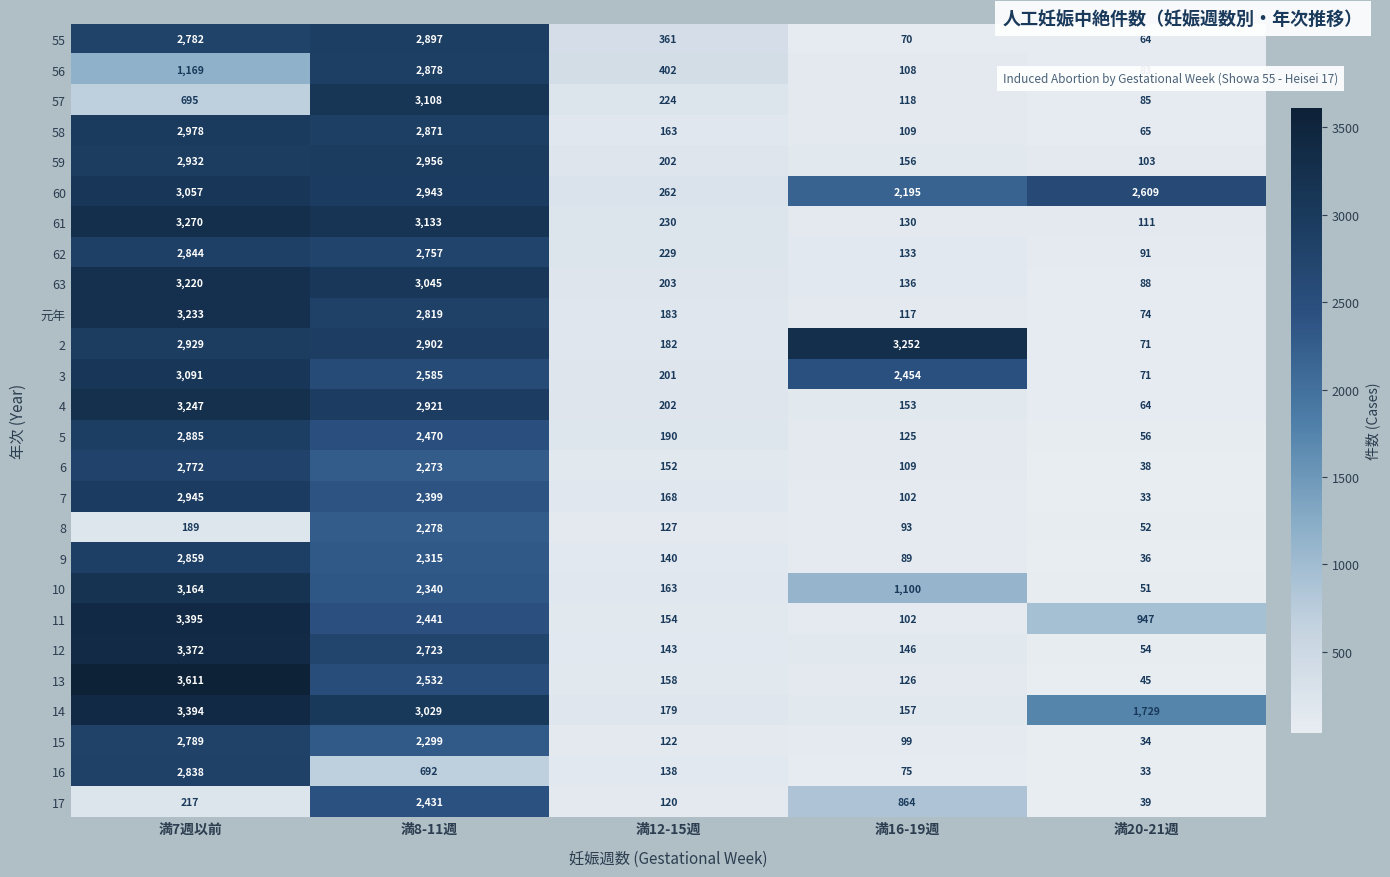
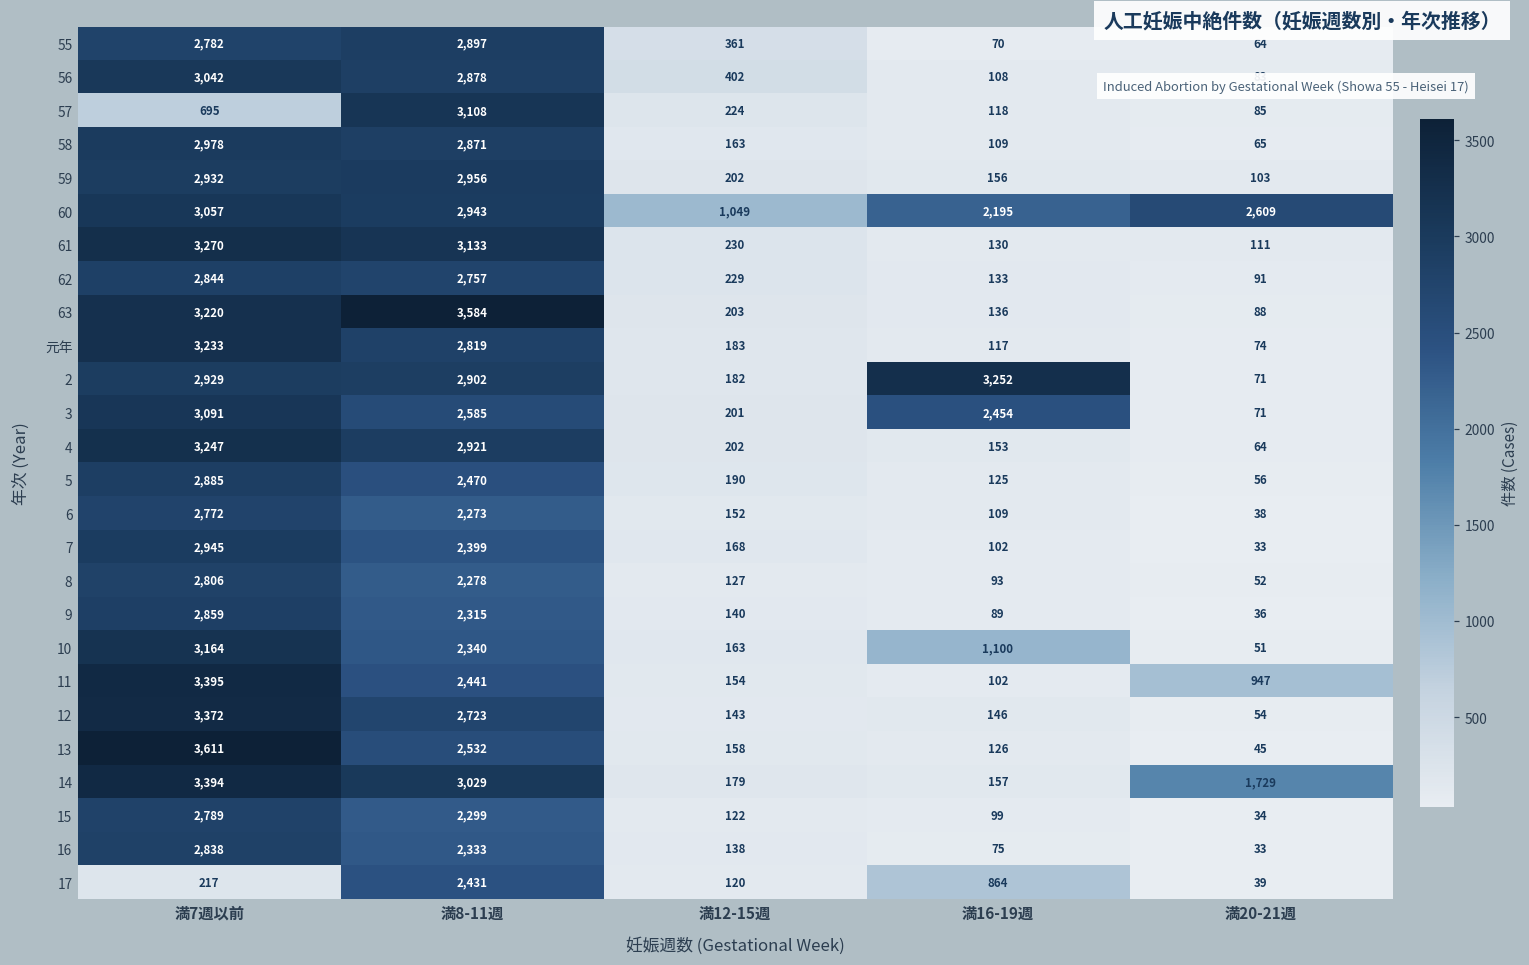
  {
    "55": {
      "満7週以前": "2,782",
      "満8-11週": "2,897",
      "満12-15週": "361",
      "満16-19週": "70",
      "満20-21週": "64"
    },
    "56": {
-     "満7週以前": "1,169",
+     "満7週以前": "3,042",
      "満8-11週": "2,878",
      "満12-15週": "402",
      "満16-19週": "108",
      "満20-21週": "83"
    },
    "57": {
      "満7週以前": "695",
      "満8-11週": "3,108",
      "満12-15週": "224",
      "満16-19週": "118",
      "満20-21週": "85"
    },
    "58": {
      "満7週以前": "2,978",
      "満8-11週": "2,871",
      "満12-15週": "163",
      "満16-19週": "109",
      "満20-21週": "65"
    },
    "59": {
      "満7週以前": "2,932",
      "満8-11週": "2,956",
      "満12-15週": "202",
      "満16-19週": "156",
      "満20-21週": "103"
    },
    "60": {
      "満7週以前": "3,057",
      "満8-11週": "2,943",
-     "満12-15週": "262",
+     "満12-15週": "1,049",
      "満16-19週": "2,195",
      "満20-21週": "2,609"
    },
    "61": {
      "満7週以前": "3,270",
      "満8-11週": "3,133",
      "満12-15週": "230",
      "満16-19週": "130",
      "満20-21週": "111"
    },
    "62": {
      "満7週以前": "2,844",
      "満8-11週": "2,757",
      "満12-15週": "229",
      "満16-19週": "133",
      "満20-21週": "91"
    },
    "63": {
      "満7週以前": "3,220",
-     "満8-11週": "3,045",
+     "満8-11週": "3,584",
      "満12-15週": "203",
      "満16-19週": "136",
      "満20-21週": "88"
    },
    "元年": {
      "満7週以前": "3,233",
      "満8-11週": "2,819",
      "満12-15週": "183",
      "満16-19週": "117",
      "満20-21週": "74"
    },
    "2": {
      "満7週以前": "2,929",
      "満8-11週": "2,902",
      "満12-15週": "182",
      "満16-19週": "3,252",
      "満20-21週": "71"
    },
    "3": {
      "満7週以前": "3,091",
      "満8-11週": "2,585",
      "満12-15週": "201",
      "満16-19週": "2,454",
      "満20-21週": "71"
    },
    "4": {
      "満7週以前": "3,247",
      "満8-11週": "2,921",
      "満12-15週": "202",
      "満16-19週": "153",
      "満20-21週": "64"
    },
    "5": {
      "満7週以前": "2,885",
      "満8-11週": "2,470",
      "満12-15週": "190",
      "満16-19週": "125",
      "満20-21週": "56"
    },
    "6": {
      "満7週以前": "2,772",
      "満8-11週": "2,273",
      "満12-15週": "152",
      "満16-19週": "109",
      "満20-21週": "38"
    },
    "7": {
      "満7週以前": "2,945",
      "満8-11週": "2,399",
      "満12-15週": "168",
      "満16-19週": "102",
      "満20-21週": "33"
    },
    "8": {
-     "満7週以前": "189",
+     "満7週以前": "2,806",
      "満8-11週": "2,278",
      "満12-15週": "127",
      "満16-19週": "93",
      "満20-21週": "52"
    },
    "9": {
      "満7週以前": "2,859",
      "満8-11週": "2,315",
      "満12-15週": "140",
      "満16-19週": "89",
      "満20-21週": "36"
    },
    "10": {
      "満7週以前": "3,164",
      "満8-11週": "2,340",
      "満12-15週": "163",
      "満16-19週": "1,100",
      "満20-21週": "51"
    },
    "11": {
      "満7週以前": "3,395",
      "満8-11週": "2,441",
      "満12-15週": "154",
      "満16-19週": "102",
      "満20-21週": "947"
    },
    "12": {
      "満7週以前": "3,372",
      "満8-11週": "2,723",
      "満12-15週": "143",
      "満16-19週": "146",
      "満20-21週": "54"
    },
    "13": {
      "満7週以前": "3,611",
      "満8-11週": "2,532",
      "満12-15週": "158",
      "満16-19週": "126",
      "満20-21週": "45"
    },
    "14": {
      "満7週以前": "3,394",
      "満8-11週": "3,029",
      "満12-15週": "179",
      "満16-19週": "157",
      "満20-21週": "1,729"
    },
    "15": {
      "満7週以前": "2,789",
      "満8-11週": "2,299",
      "満12-15週": "122",
      "満16-19週": "99",
      "満20-21週": "34"
    },
    "16": {
      "満7週以前": "2,838",
-     "満8-11週": "692",
+     "満8-11週": "2,333",
      "満12-15週": "138",
      "満16-19週": "75",
      "満20-21週": "33"
    },
    "17": {
      "満7週以前": "217",
      "満8-11週": "2,431",
      "満12-15週": "120",
      "満16-19週": "864",
      "満20-21週": "39"
    }
  }
